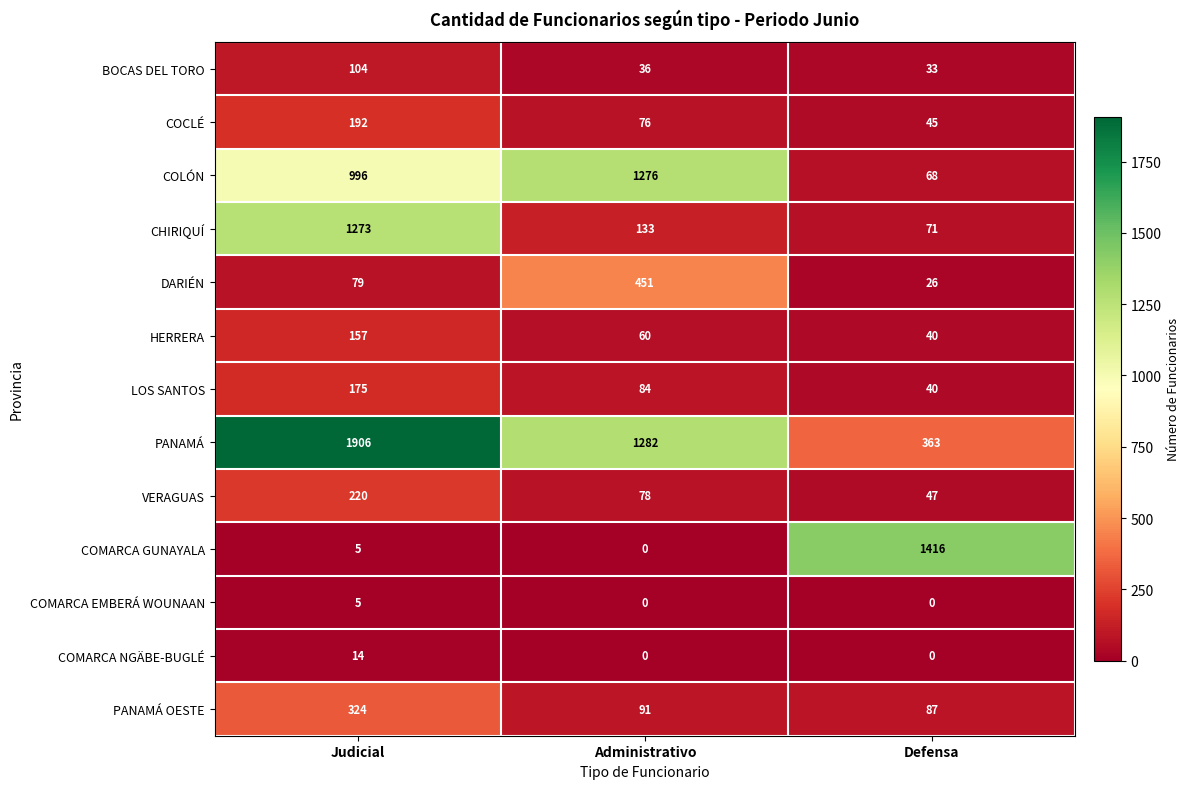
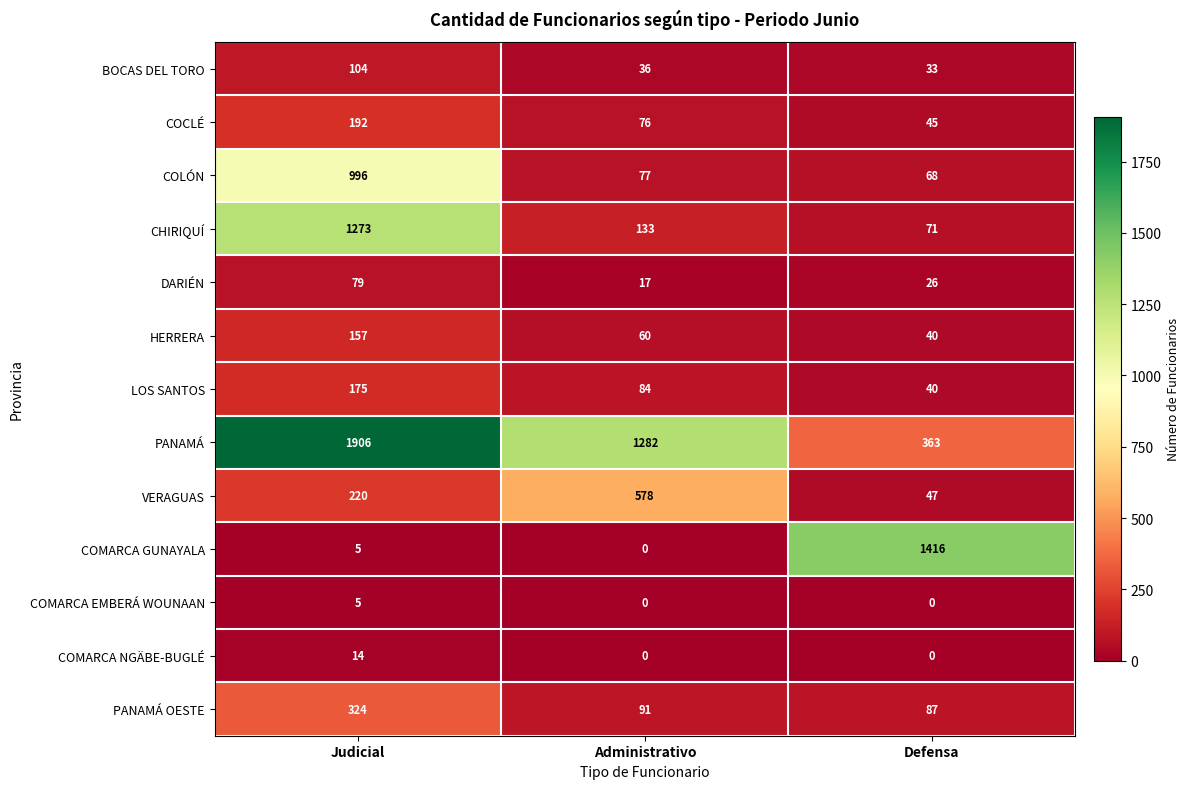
  {
    "BOCAS DEL TORO": {
      "Judicial": 104,
      "Administrativo": 36,
      "Defensa": 33
    },
    "COCLÉ": {
      "Judicial": 192,
      "Administrativo": 76,
      "Defensa": 45
    },
    "COLÓN": {
      "Judicial": 996,
-     "Administrativo": 1276,
+     "Administrativo": 77,
      "Defensa": 68
    },
    "CHIRIQUÍ": {
      "Judicial": 1273,
      "Administrativo": 133,
      "Defensa": 71
    },
    "DARIÉN": {
      "Judicial": 79,
-     "Administrativo": 451,
+     "Administrativo": 17,
      "Defensa": 26
    },
    "HERRERA": {
      "Judicial": 157,
      "Administrativo": 60,
      "Defensa": 40
    },
    "LOS SANTOS": {
      "Judicial": 175,
      "Administrativo": 84,
      "Defensa": 40
    },
    "PANAMÁ": {
      "Judicial": 1906,
      "Administrativo": 1282,
      "Defensa": 363
    },
    "VERAGUAS": {
      "Judicial": 220,
-     "Administrativo": 78,
+     "Administrativo": 578,
      "Defensa": 47
    },
    "COMARCA GUNAYALA": {
      "Judicial": 5,
      "Administrativo": 0,
      "Defensa": 1416
    },
    "COMARCA EMBERÁ WOUNAAN": {
      "Judicial": 5,
      "Administrativo": 0,
      "Defensa": 0
    },
    "COMARCA NGÄBE-BUGLÉ": {
      "Judicial": 14,
      "Administrativo": 0,
      "Defensa": 0
    },
    "PANAMÁ OESTE": {
      "Judicial": 324,
      "Administrativo": 91,
      "Defensa": 87
    }
  }
